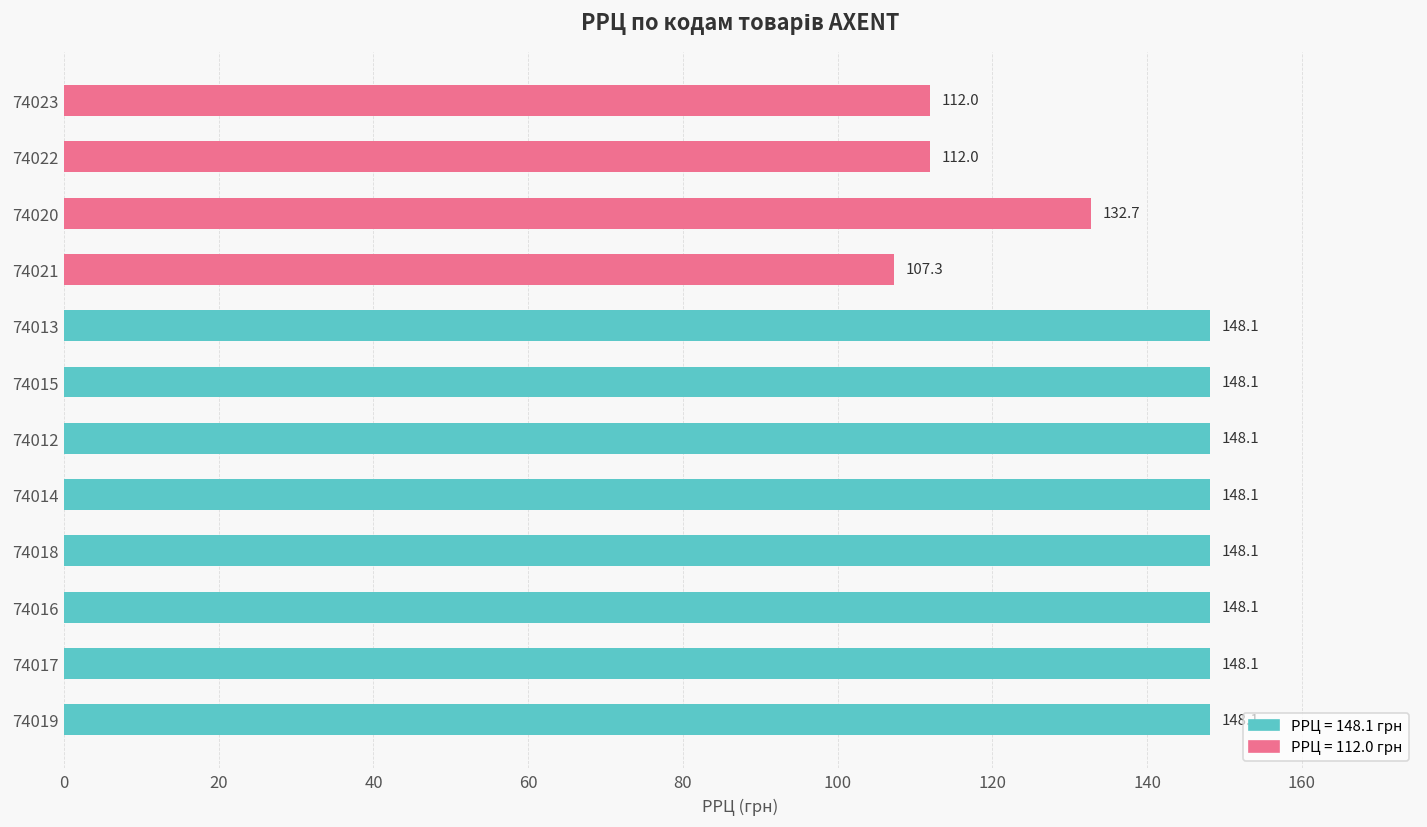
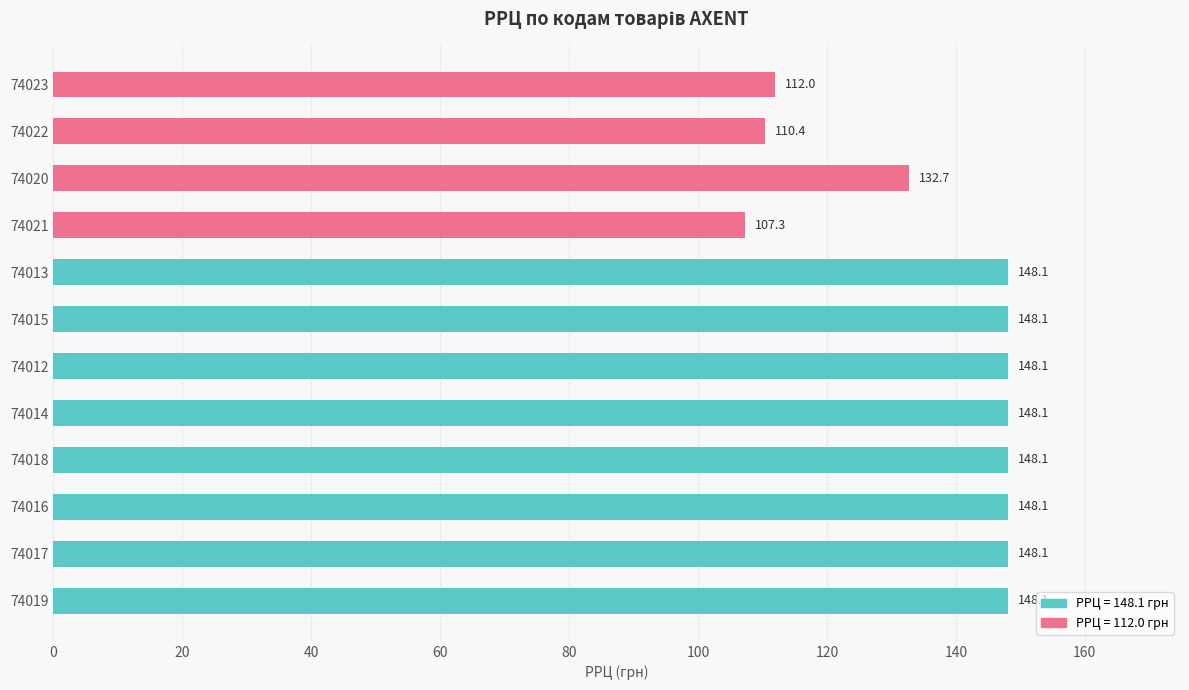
  {
    "74023": 112.0,
-   "74022": 112.0,
+   "74022": 110.4,
    "74020": 132.7,
    "74021": 107.3,
    "74013": 148.1,
    "74015": 148.1,
    "74012": 148.1,
    "74014": 148.1,
    "74018": 148.1,
    "74016": 148.1,
    "74017": 148.1
  }
